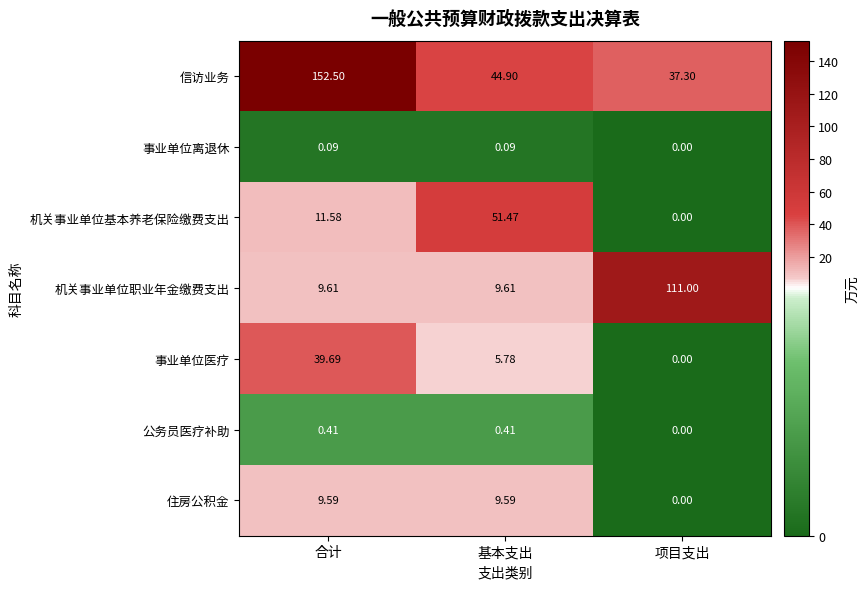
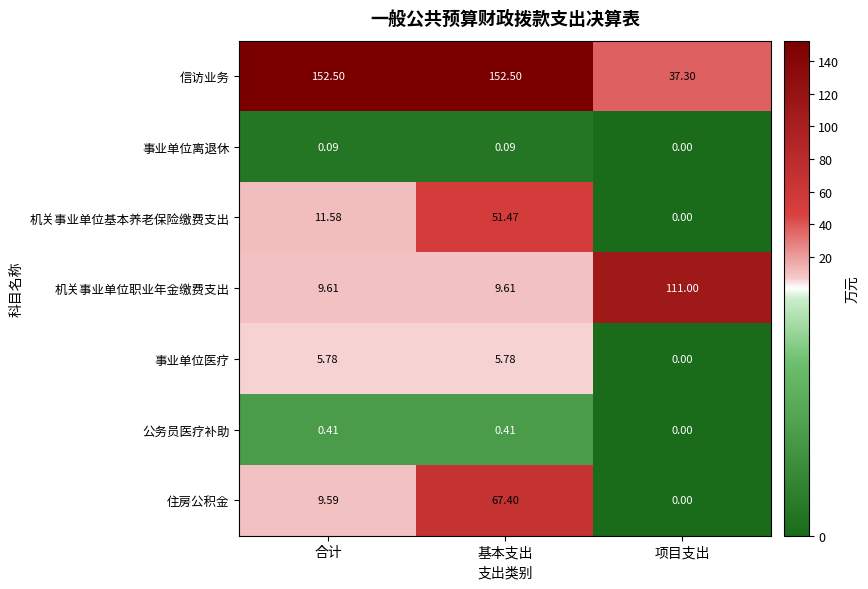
  {
    "信访业务": {
      "合计": 152.50,
-     "基本支出": 44.90,
+     "基本支出": 152.50,
      "项目支出": 37.30
    },
    "事业单位离退休": {
      "合计": 0.09,
      "基本支出": 0.09,
      "项目支出": 0.00
    },
    "机关事业单位基本养老保险缴费支出": {
      "合计": 11.58,
      "基本支出": 51.47,
      "项目支出": 0.00
    },
    "机关事业单位职业年金缴费支出": {
      "合计": 9.61,
      "基本支出": 9.61,
      "项目支出": 111.00
    },
    "事业单位医疗": {
-     "合计": 39.69,
+     "合计": 5.78,
      "基本支出": 5.78,
      "项目支出": 0.00
    },
    "公务员医疗补助": {
      "合计": 0.41,
      "基本支出": 0.41,
      "项目支出": 0.00
    },
    "住房公积金": {
      "合计": 9.59,
-     "基本支出": 9.59,
+     "基本支出": 67.40,
      "项目支出": 0.00
    }
  }
